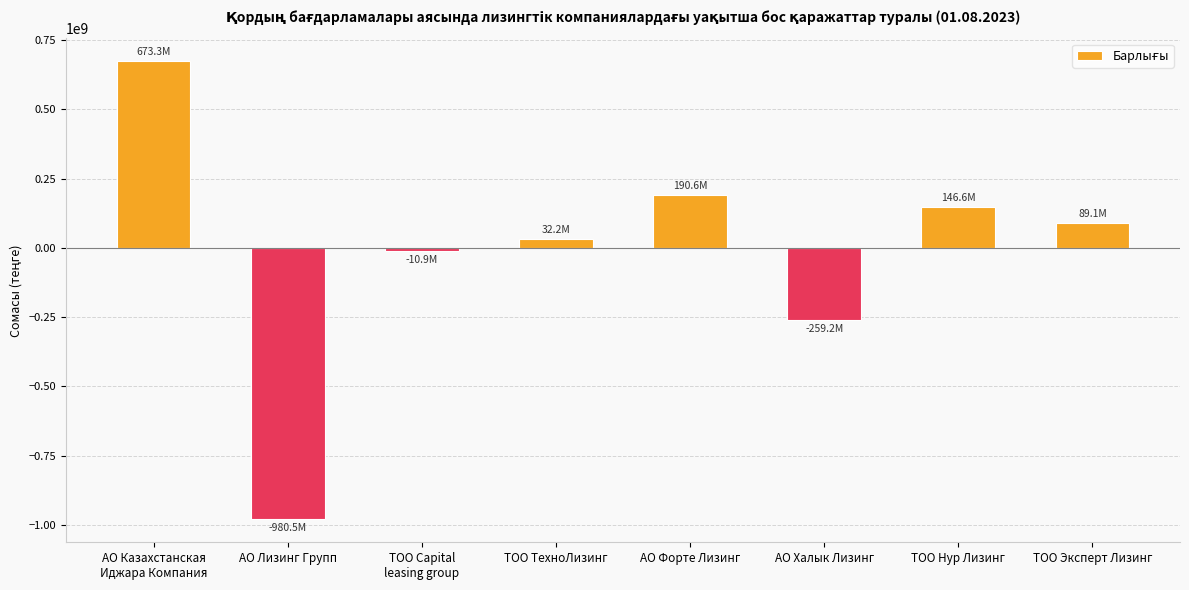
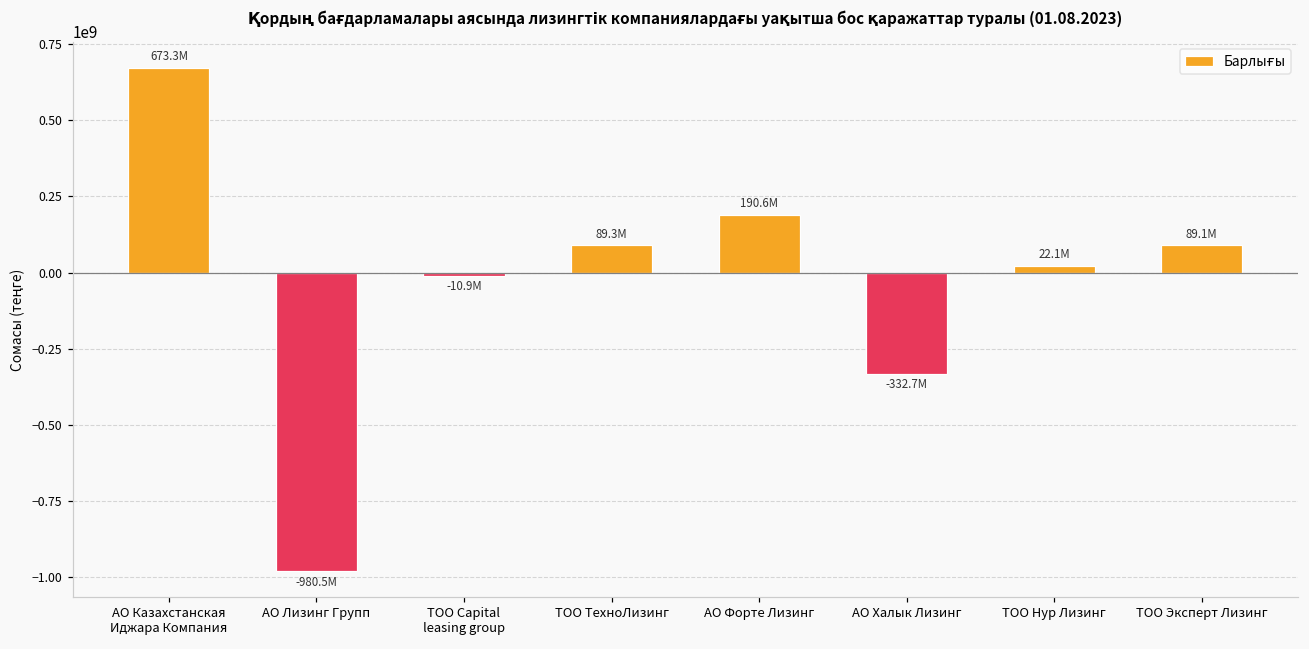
  {
    "АО Казахстанская Иджара Компания": "673.3M",
    "АО Лизинг Групп": "-980.5M",
    "ТОО Capital leasing group": "-10.9M",
-   "ТОО ТехноЛизинг": "32.2M",
+   "ТОО ТехноЛизинг": "89.3M",
    "АО Форте Лизинг": "190.6M",
-   "АО Халык Лизинг": "-259.2M",
-   "ТОО Нур Лизинг": "146.6M",
+   "АО Халык Лизинг": "-332.7M",
+   "ТОО Нур Лизинг": "22.1M",
    "ТОО Эксперт Лизинг": "89.1M"
  }
